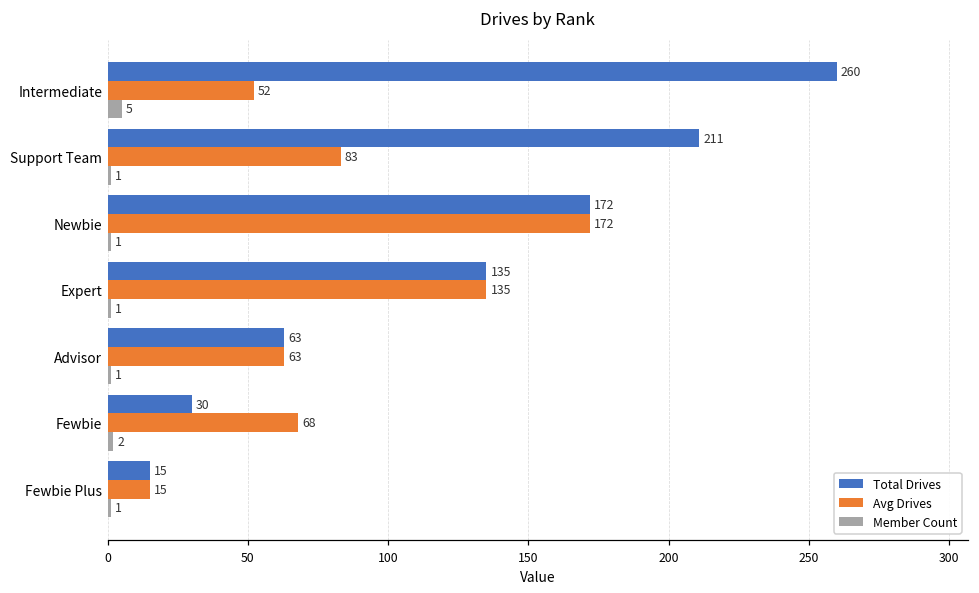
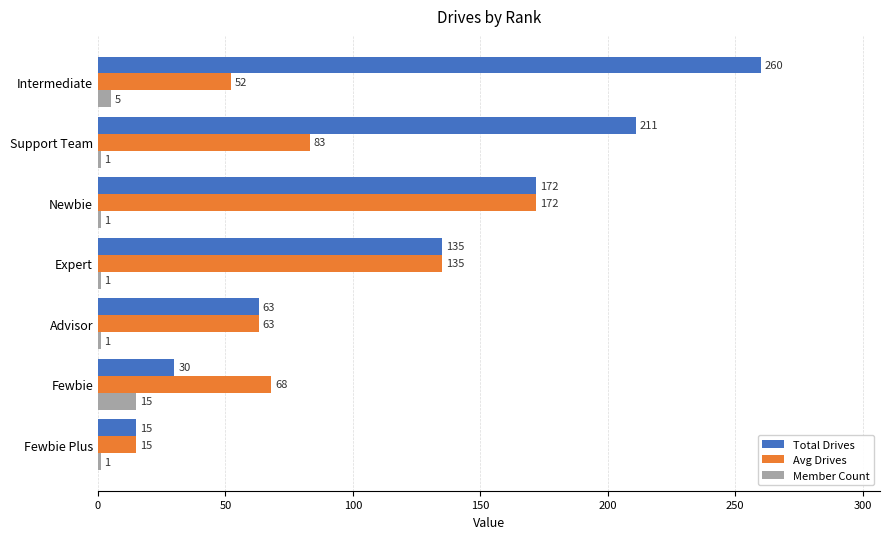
  {
    "Total Drives": {
      "Intermediate": 260,
      "Support Team": 211,
      "Newbie": 172,
      "Expert": 135,
      "Advisor": 63,
      "Fewbie": 30,
      "Fewbie Plus": 15
    },
    "Avg Drives": {
      "Intermediate": 52,
      "Support Team": 83,
      "Newbie": 172,
      "Expert": 135,
      "Advisor": 63,
      "Fewbie": 68,
      "Fewbie Plus": 15
    },
    "Member Count": {
      "Intermediate": 5,
      "Support Team": 1,
      "Newbie": 1,
      "Expert": 1,
      "Advisor": 1,
-     "Fewbie": 2,
+     "Fewbie": 15,
      "Fewbie Plus": 1
    }
  }
